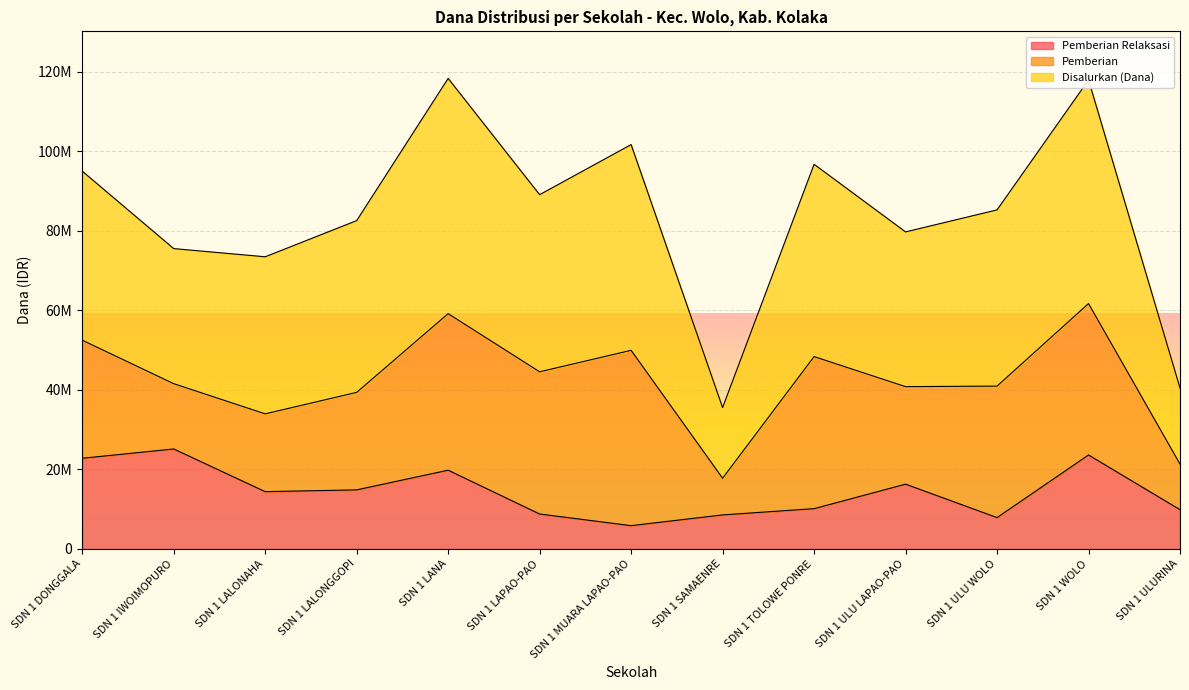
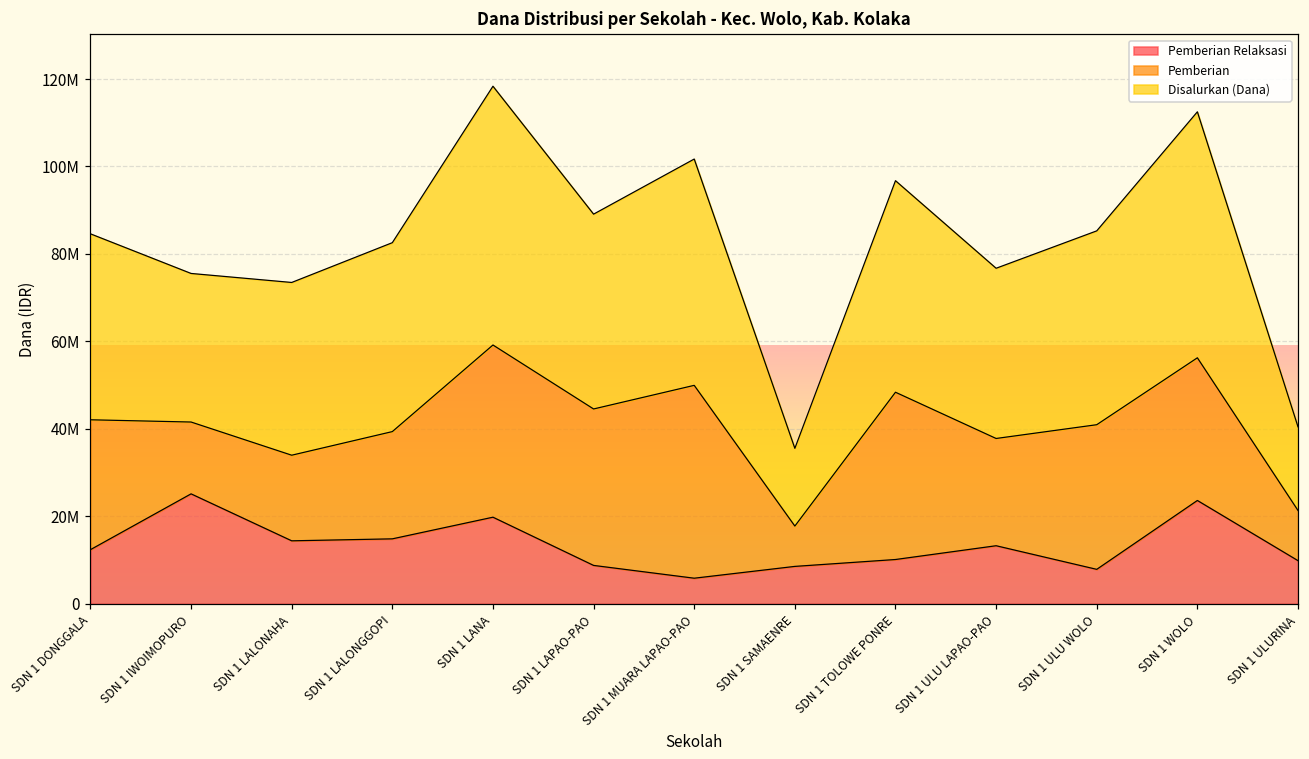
  {
    "Pemberian Relaksasi": {
-     "SDN 1 DONGGALA": 23000000,
+     "SDN 1 DONGGALA": 12000000,
      "SDN 1 IWOIMOPURO": 25000000,
      "SDN 1 LALONAHA": 14000000,
      "SDN 1 LALONGGOPI": 15000000,
      "SDN 1 LANA": 20000000,
      "SDN 1 LAPAO-PAO": 9000000,
      "SDN 1 MUARA LAPAO-PAO": 6000000,
      "SDN 1 SAMAENRE": 9000000,
      "SDN 1 TOLOWE PONRE": 10000000,
-     "SDN 1 ULU LAPAO-PAO": 16000000,
+     "SDN 1 ULU LAPAO-PAO": 13000000,
      "SDN 1 ULU WOLO": 8000000,
      "SDN 1 WOLO": 24000000,
      "SDN 1 ULURINA": 10000000
    },
    "Pemberian": {
      "SDN 1 DONGGALA": 30000000,
      "SDN 1 IWOIMOPURO": 16000000,
      "SDN 1 LALONAHA": 20000000,
      "SDN 1 LALONGGOPI": 25000000,
      "SDN 1 LANA": 39000000,
      "SDN 1 LAPAO-PAO": 36000000,
      "SDN 1 MUARA LAPAO-PAO": 44000000,
      "SDN 1 SAMAENRE": 9000000,
      "SDN 1 TOLOWE PONRE": 38000000,
      "SDN 1 ULU LAPAO-PAO": 25000000,
      "SDN 1 ULU WOLO": 33000000,
-     "SDN 1 WOLO": 38000000,
+     "SDN 1 WOLO": 33000000,
      "SDN 1 ULURINA": 11000000
    },
    "Disalurkan (Dana)": {
      "SDN 1 DONGGALA": 43000000,
      "SDN 1 IWOIMOPURO": 34000000,
      "SDN 1 LALONAHA": 40000000,
      "SDN 1 LALONGGOPI": 43000000,
      "SDN 1 LANA": 59000000,
      "SDN 1 LAPAO-PAO": 45000000,
      "SDN 1 MUARA LAPAO-PAO": 52000000,
      "SDN 1 SAMAENRE": 18000000,
      "SDN 1 TOLOWE PONRE": 48000000,
      "SDN 1 ULU LAPAO-PAO": 39000000,
      "SDN 1 ULU WOLO": 44000000,
      "SDN 1 ULURINA": 19000000
    }
  }
